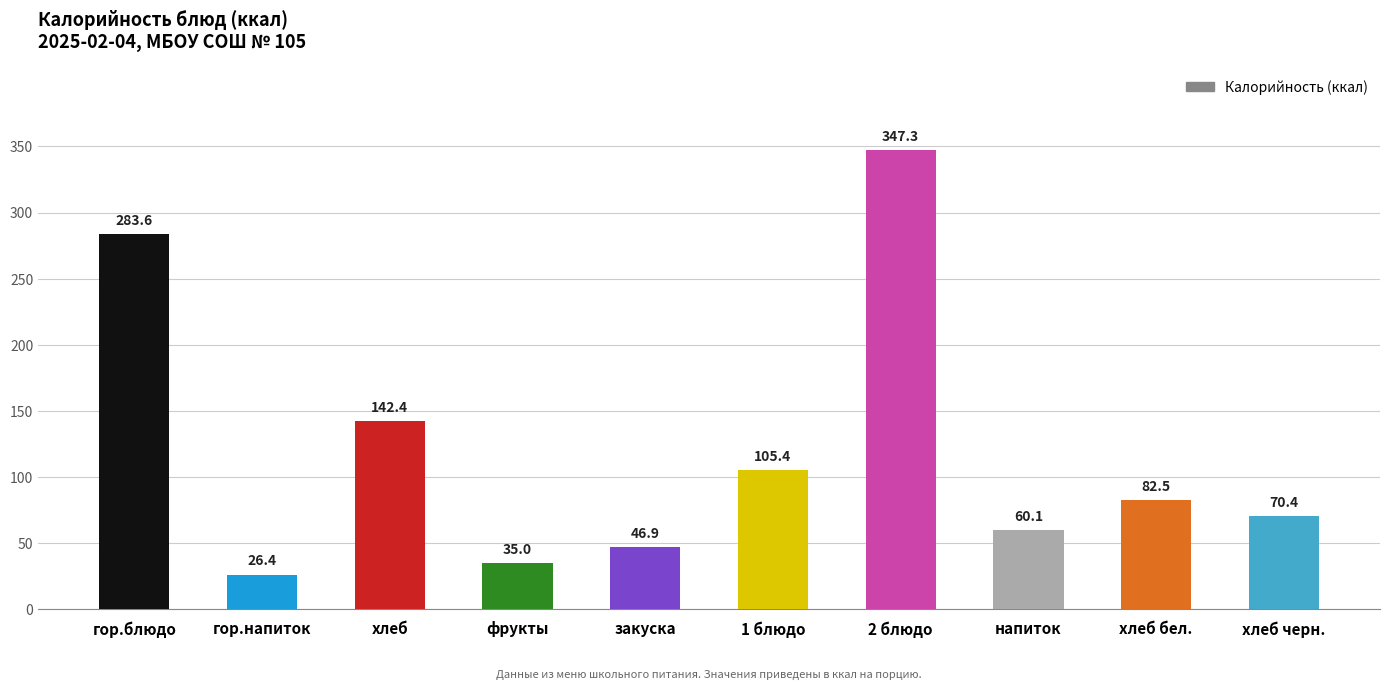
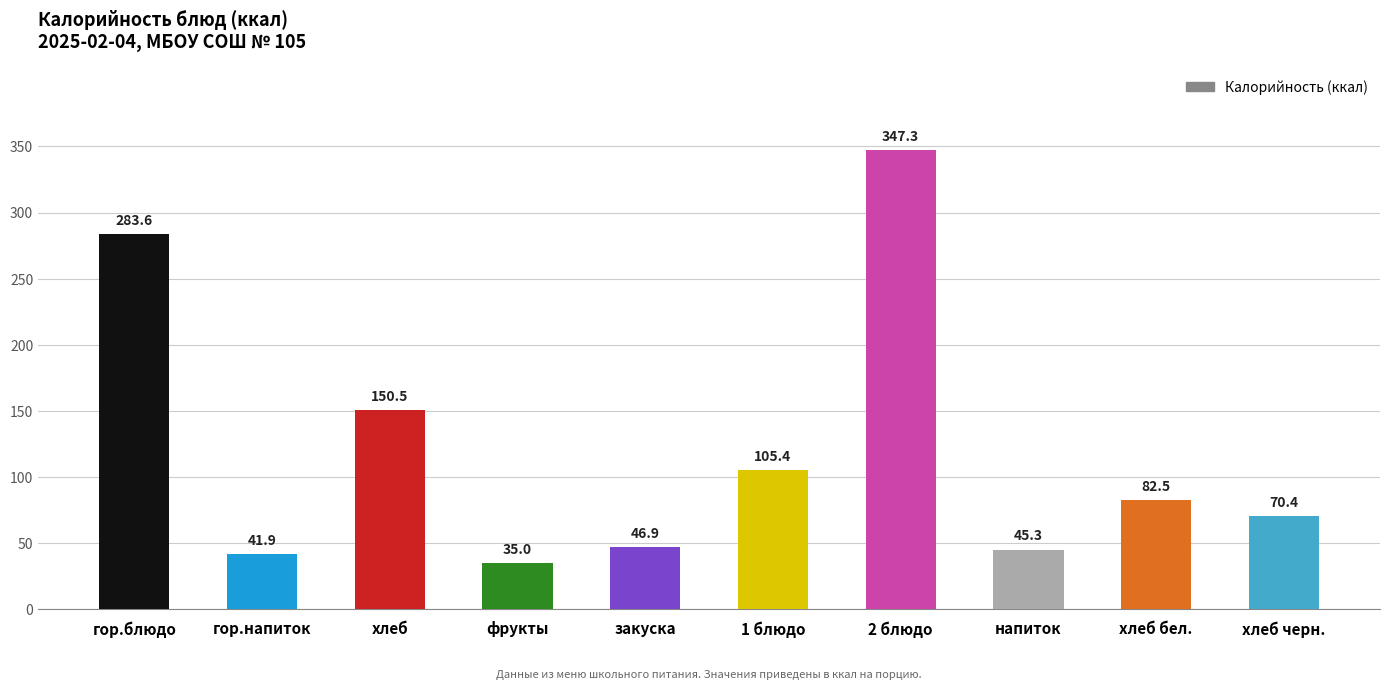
  {
    "гор.блюдо": 283.6,
-   "гор.напиток": 26.4,
-   "хлеб": 142.4,
+   "гор.напиток": 41.9,
+   "хлеб": 150.5,
    "фрукты": 35.0,
    "закуска": 46.9,
    "1 блюдо": 105.4,
    "2 блюдо": 347.3,
-   "напиток": 60.1,
+   "напиток": 45.3,
    "хлеб бел.": 82.5,
    "хлеб черн.": 70.4
  }
